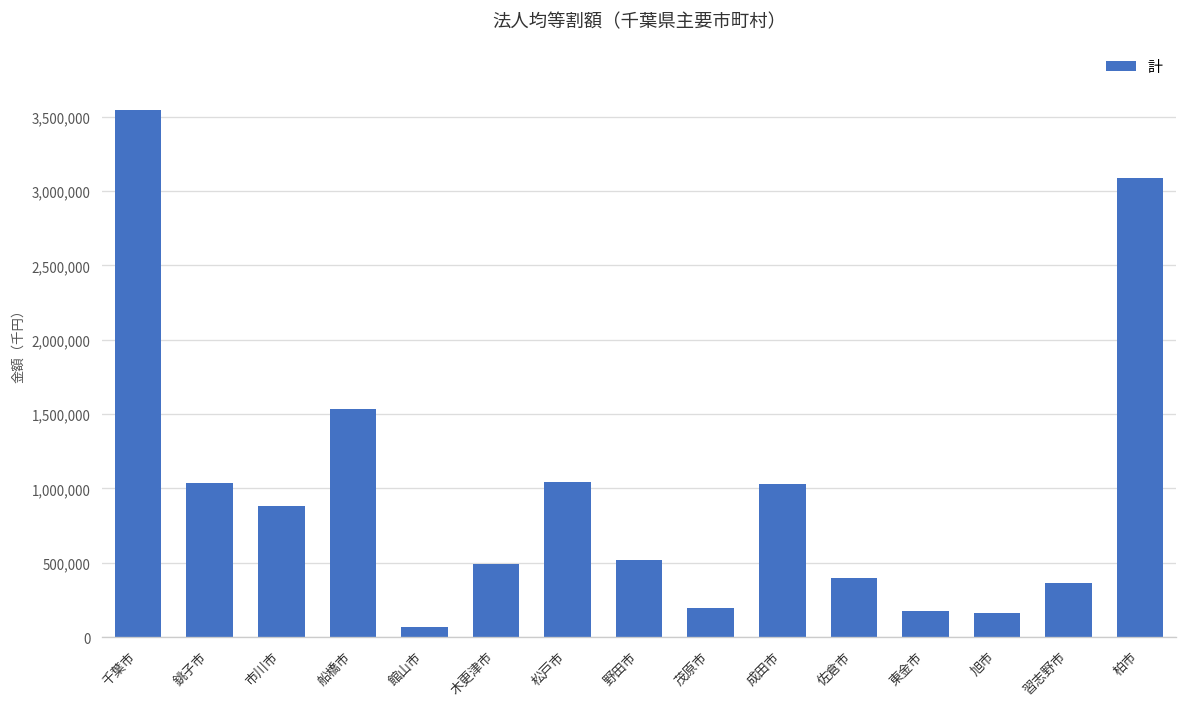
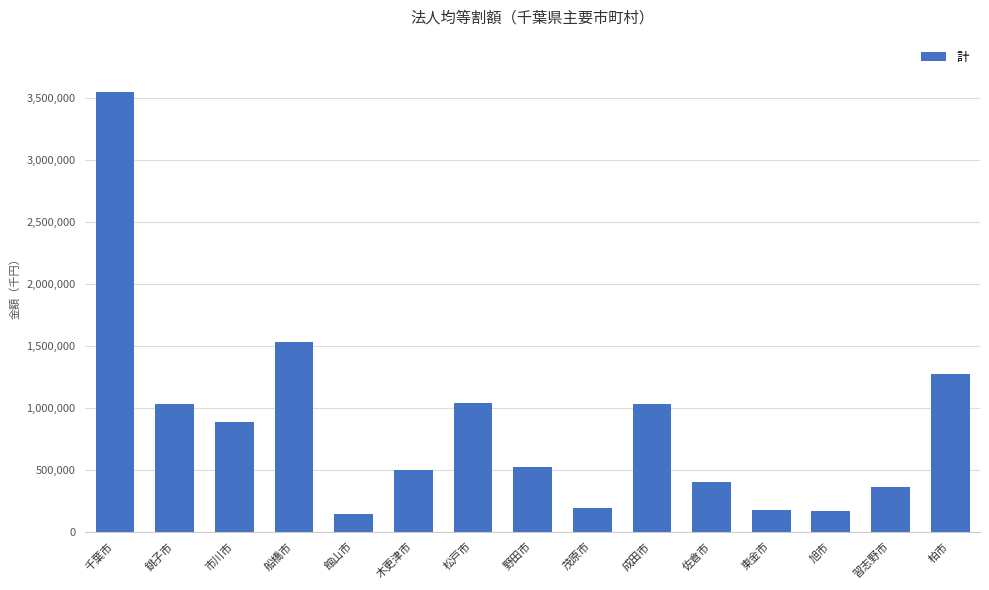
  {
    "千葉市": "3,550,000",
    "銚子市": "1,030,000",
    "市川市": "880,000",
    "船橋市": "1,540,000",
-   "館山市": "70,000",
+   "館山市": "140,000",
    "木更津市": "490,000",
    "松戸市": "1,040,000",
    "野田市": "520,000",
    "茂原市": "190,000",
    "成田市": "1,030,000",
    "佐倉市": "400,000",
    "東金市": "170,000",
    "旭市": "160,000",
    "習志野市": "360,000",
-   "柏市": "3,090,000"
+   "柏市": "1,270,000"
  }
